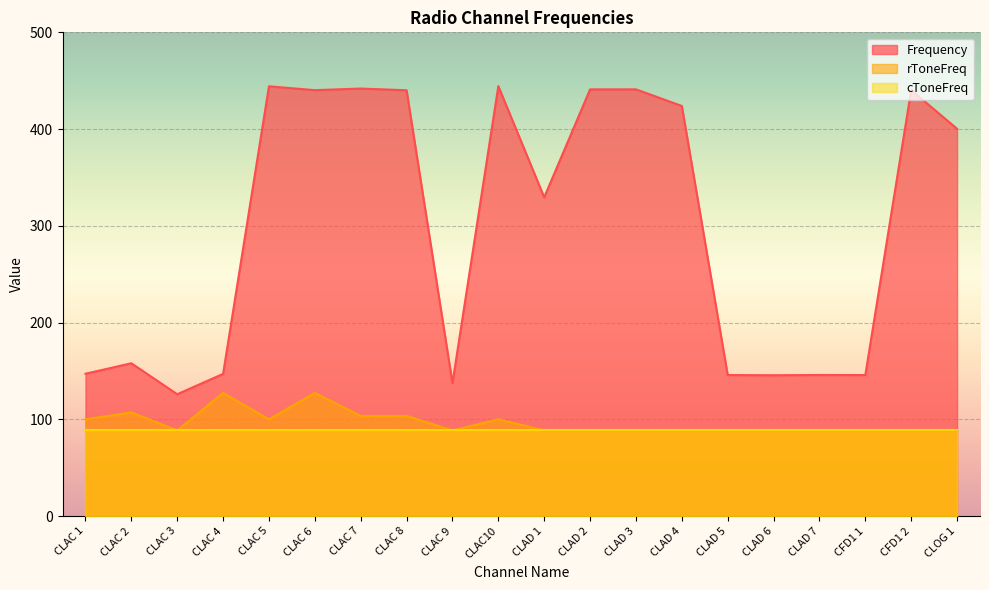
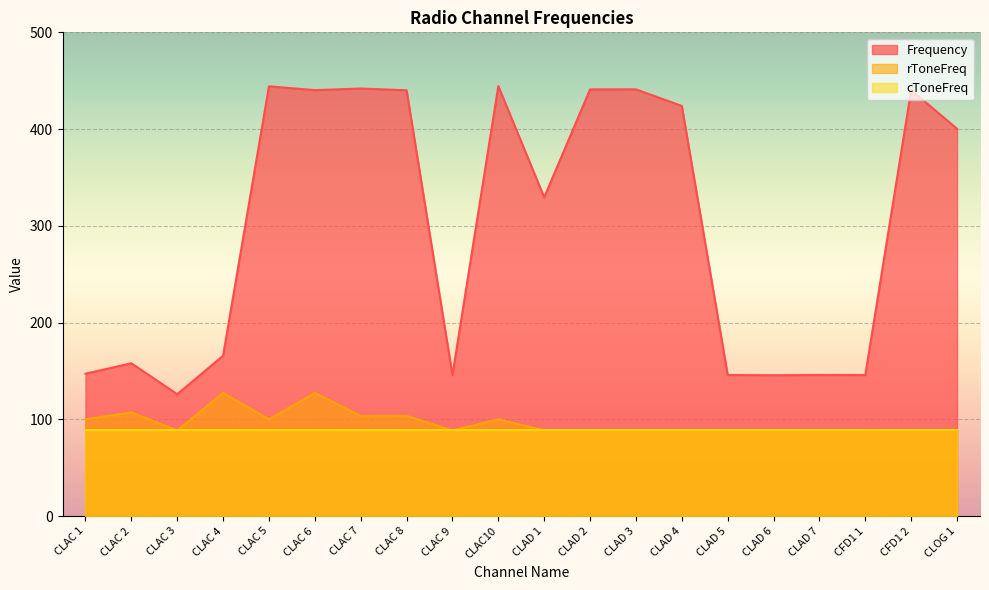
  {
    "Frequency": {
      "CLAC 1": 150,
      "CLAC 2": 160,
      "CLAC 3": 130,
-     "CLAC 4": 150,
+     "CLAC 4": 170,
      "CLAC 5": 440,
      "CLAC 6": 440,
      "CLAC 7": 440,
      "CLAC 8": 440,
-     "CLAC 9": 140,
+     "CLAC 9": 150,
      "CLAC10": 440,
      "CLAD 1": 330,
      "CLAD 2": 440,
      "CLAD 3": 440,
      "CLAD 4": 420,
      "CLAD 5": 150,
      "CLAD 6": 150,
      "CLAD 7": 150,
      "CFD1 1": 150,
      "CLOG 1": 400
    }
  }
